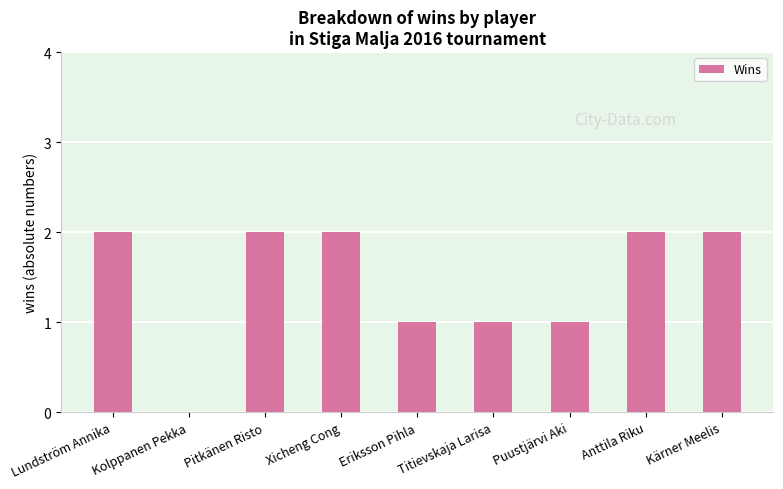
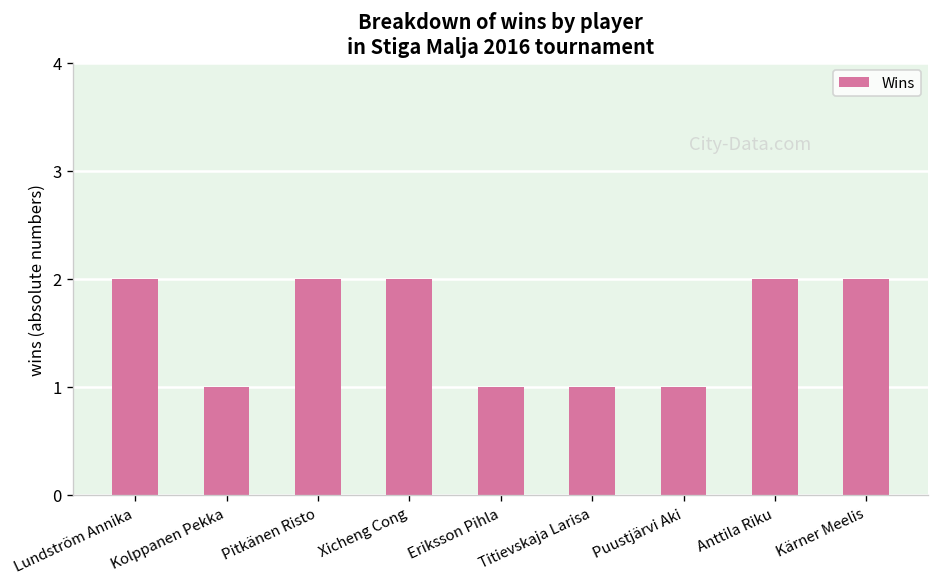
  {
    "Lundström Annika": 2,
-   "Kolppanen Pekka": 0,
+   "Kolppanen Pekka": 1,
    "Pitkänen Risto": 2,
    "Xicheng Cong": 2,
    "Eriksson Pihla": 1,
    "Titievskaja Larisa": 1,
    "Puustjärvi Aki": 1,
    "Anttila Riku": 2,
    "Kärner Meelis": 2
  }
